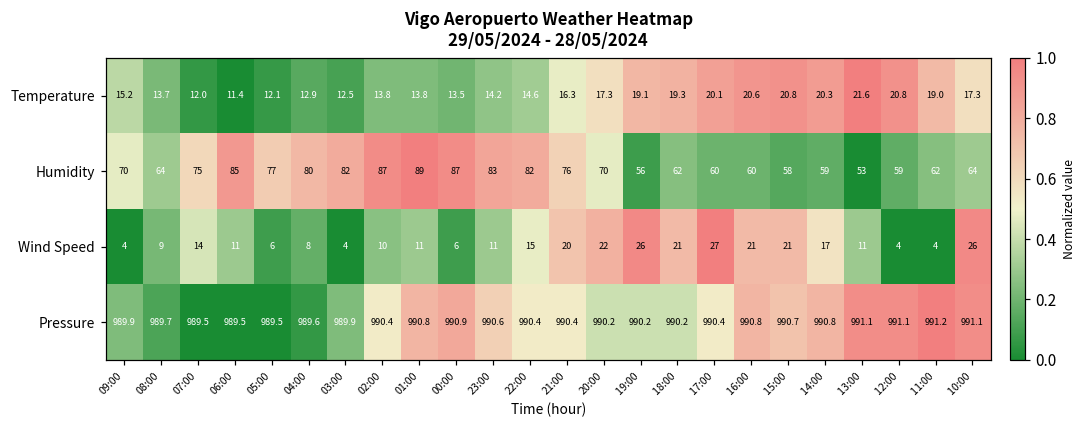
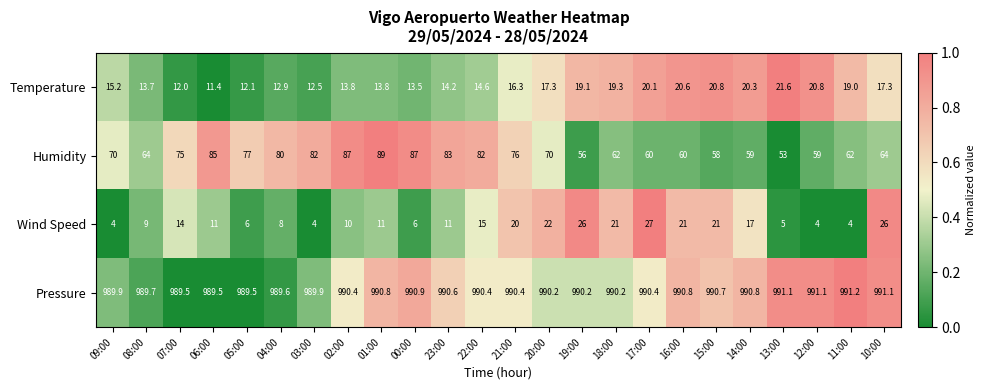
  {
    "Temperature": {
      "09:00": 15.2,
      "08:00": 13.7,
      "07:00": 12.0,
      "06:00": 11.4,
      "05:00": 12.1,
      "04:00": 12.9,
      "03:00": 12.5,
      "02:00": 13.8,
      "01:00": 13.8,
      "00:00": 13.5,
      "23:00": 14.2,
      "22:00": 14.6,
      "21:00": 16.3,
      "20:00": 17.3,
      "19:00": 19.1,
      "18:00": 19.3,
      "17:00": 20.1,
      "16:00": 20.6,
      "15:00": 20.8,
      "14:00": 20.3,
      "13:00": 21.6,
      "12:00": 20.8,
      "11:00": 19.0,
      "10:00": 17.3
    },
    "Humidity": {
      "09:00": 70,
      "08:00": 64,
      "07:00": 75,
      "06:00": 85,
      "05:00": 77,
      "04:00": 80,
      "03:00": 82,
      "02:00": 87,
      "01:00": 89,
      "00:00": 87,
      "23:00": 83,
      "22:00": 82,
      "21:00": 76,
      "20:00": 70,
      "19:00": 56,
      "18:00": 62,
      "17:00": 60,
      "16:00": 60,
      "15:00": 58,
      "14:00": 59,
      "13:00": 53,
      "12:00": 59,
      "11:00": 62,
      "10:00": 64
    },
    "Wind Speed": {
      "09:00": 4,
      "08:00": 9,
      "07:00": 14,
      "06:00": 11,
      "05:00": 6,
      "04:00": 8,
      "03:00": 4,
      "02:00": 10,
      "01:00": 11,
      "00:00": 6,
      "23:00": 11,
      "22:00": 15,
      "21:00": 20,
      "20:00": 22,
      "19:00": 26,
      "18:00": 21,
      "17:00": 27,
      "16:00": 21,
      "15:00": 21,
      "14:00": 17,
-     "13:00": 11,
+     "13:00": 5,
      "12:00": 4,
      "11:00": 4,
      "10:00": 26
    },
    "Pressure": {
      "09:00": 989.9,
      "08:00": 989.7,
      "07:00": 989.5,
      "06:00": 989.5,
      "05:00": 989.5,
      "04:00": 989.6,
      "03:00": 989.9,
      "02:00": 990.4,
      "01:00": 990.8,
      "00:00": 990.9,
      "23:00": 990.6,
      "22:00": 990.4,
      "21:00": 990.4,
      "20:00": 990.2,
      "19:00": 990.2,
      "18:00": 990.2,
      "17:00": 990.4,
      "16:00": 990.8,
      "15:00": 990.7,
      "14:00": 990.8,
      "13:00": 991.1,
      "12:00": 991.1,
      "11:00": 991.2,
      "10:00": 991.1
    }
  }
